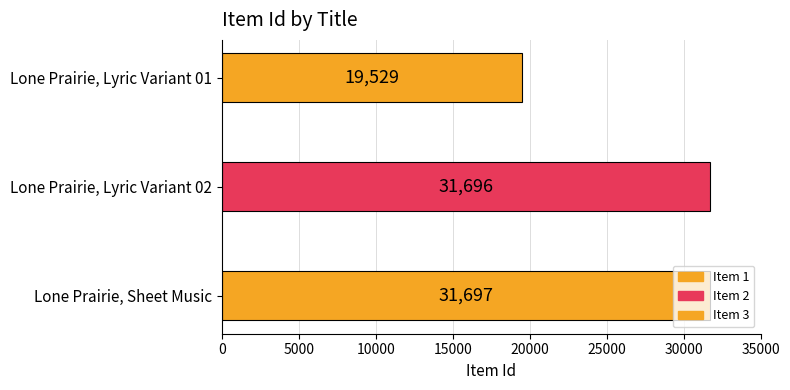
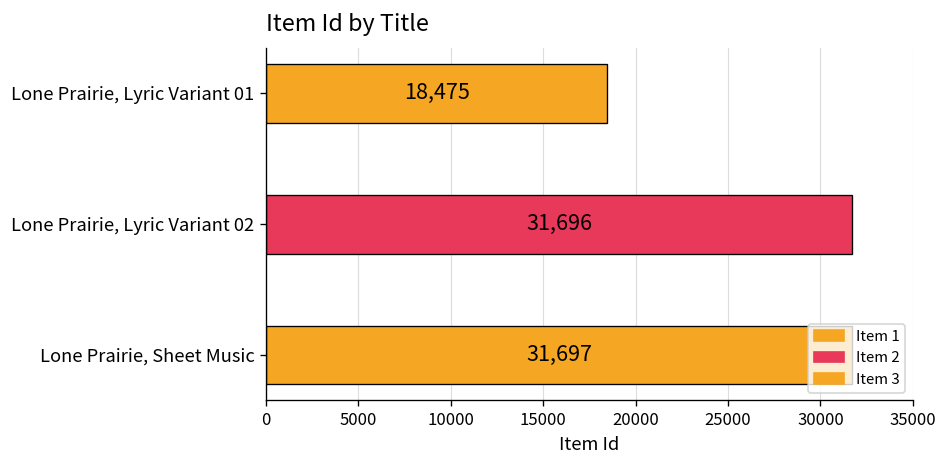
  {
-   "Lone Prairie, Lyric Variant 01": "19,529",
+   "Lone Prairie, Lyric Variant 01": "18,475",
    "Lone Prairie, Lyric Variant 02": "31,696"
  }
